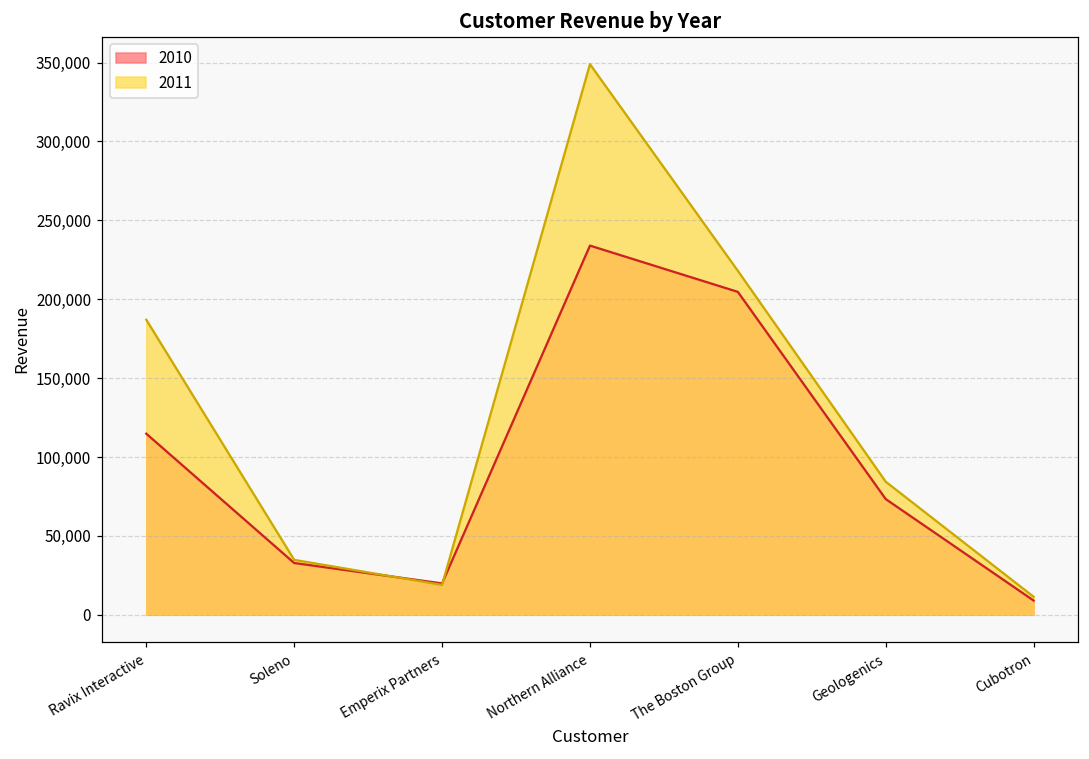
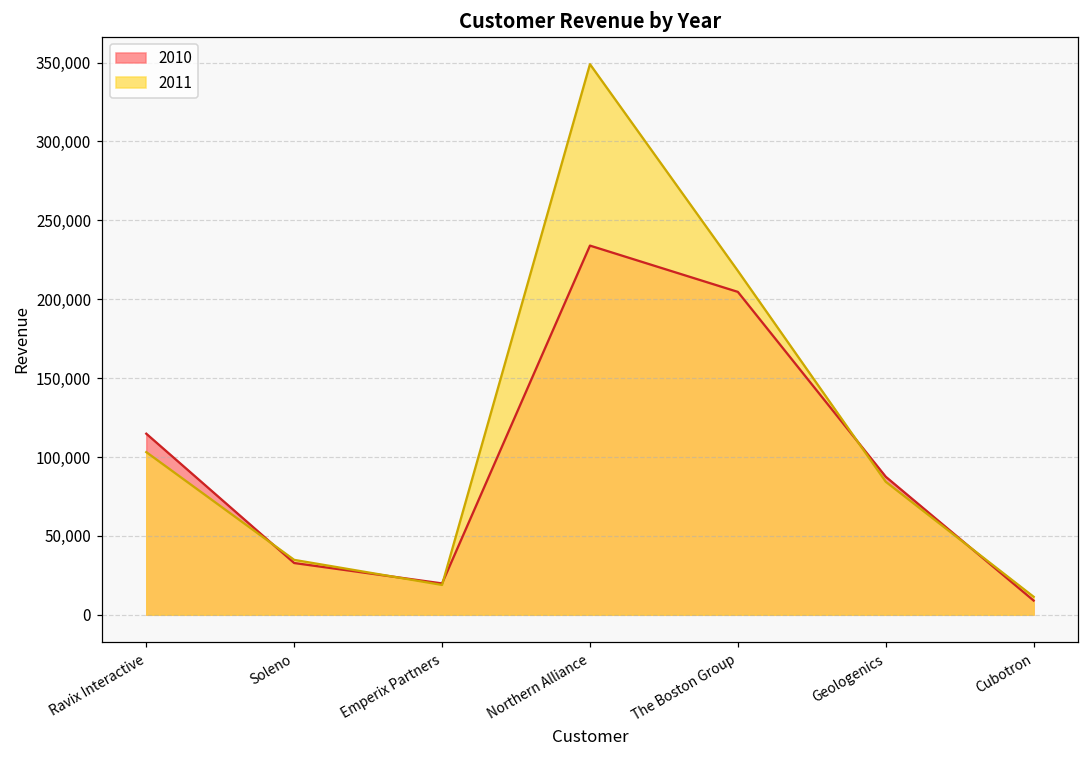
  {
    "2010": {
      "Ravix Interactive": "115,000",
      "Soleno": "33,000",
      "Northern Alliance": "234,000",
      "The Boston Group": "205,000",
-     "Geologenics": "73,000",
+     "Geologenics": "88,000",
      "Cubotron": "9,000"
    },
    "2011": {
-     "Ravix Interactive": "187,000",
+     "Ravix Interactive": "103,000",
      "Soleno": "35,000",
      "Northern Alliance": "349,000",
      "The Boston Group": "218,000",
      "Geologenics": "84,000",
      "Cubotron": "11,000"
    }
  }
